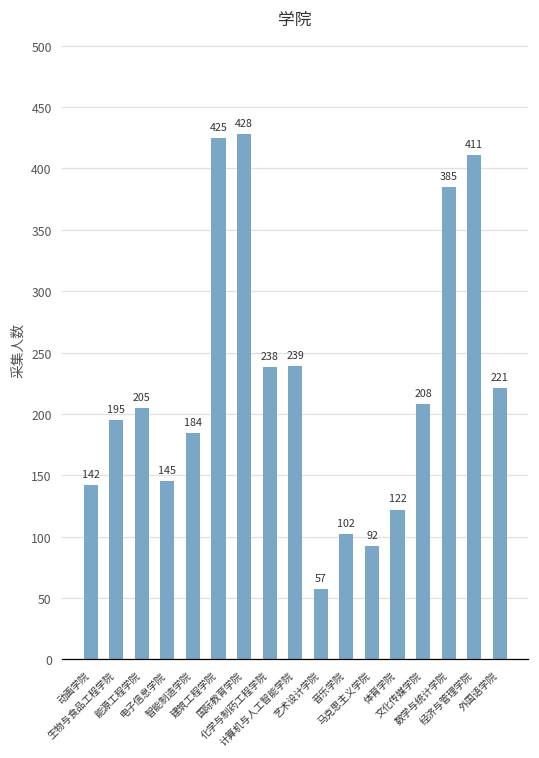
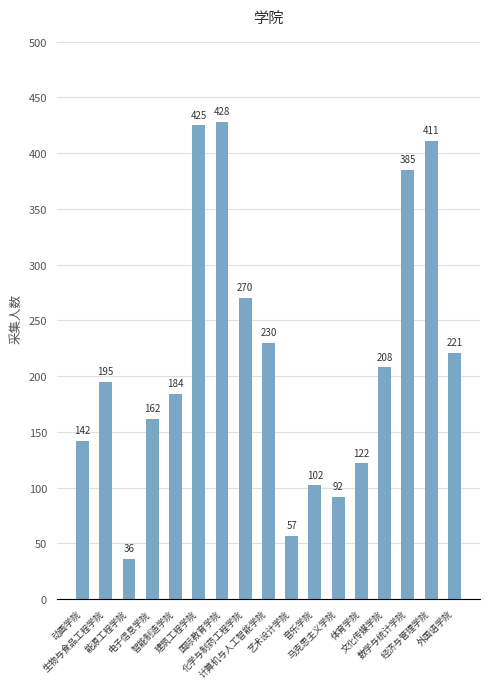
  {
    "动画学院": 142,
    "生物与食品工程学院": 195,
-   "能源工程学院": 205,
-   "电子信息学院": 145,
+   "能源工程学院": 36,
+   "电子信息学院": 162,
    "智能制造学院": 184,
    "建筑工程学院": 425,
    "国际教育学院": 428,
-   "化学与制药工程学院": 238,
-   "计算机与人工智能学院": 239,
+   "化学与制药工程学院": 270,
+   "计算机与人工智能学院": 230,
    "艺术设计学院": 57,
    "音乐学院": 102,
    "马克思主义学院": 92,
    "体育学院": 122,
    "文化传媒学院": 208,
    "数学与统计学院": 385,
    "经济与管理学院": 411,
    "外国语学院": 221
  }
